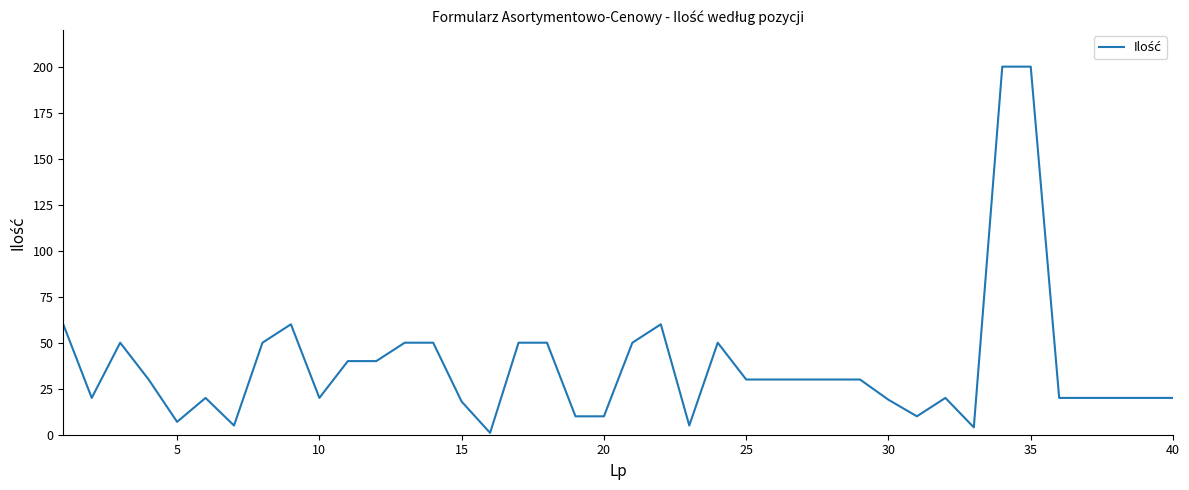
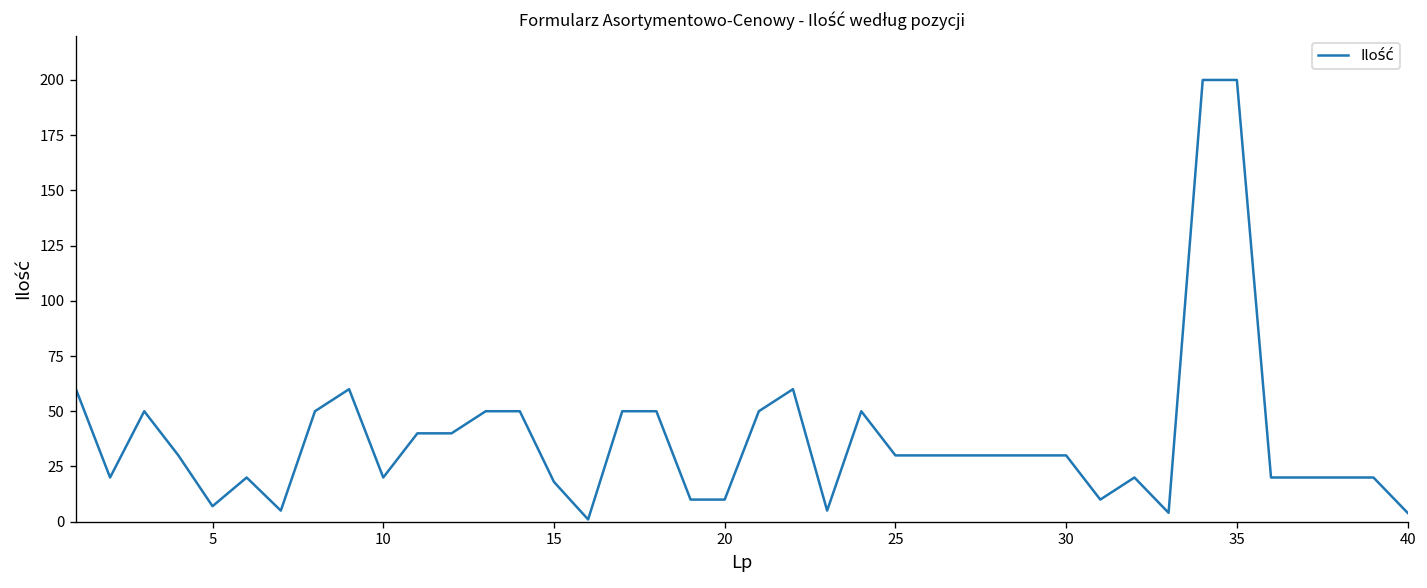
  {
    "5": 7,
    "10": 20,
    "15": 18,
    "20": 10,
    "25": 30,
-   "30": 19,
+   "30": 30,
    "35": 200,
-   "40": 20
+   "40": 4
  }
